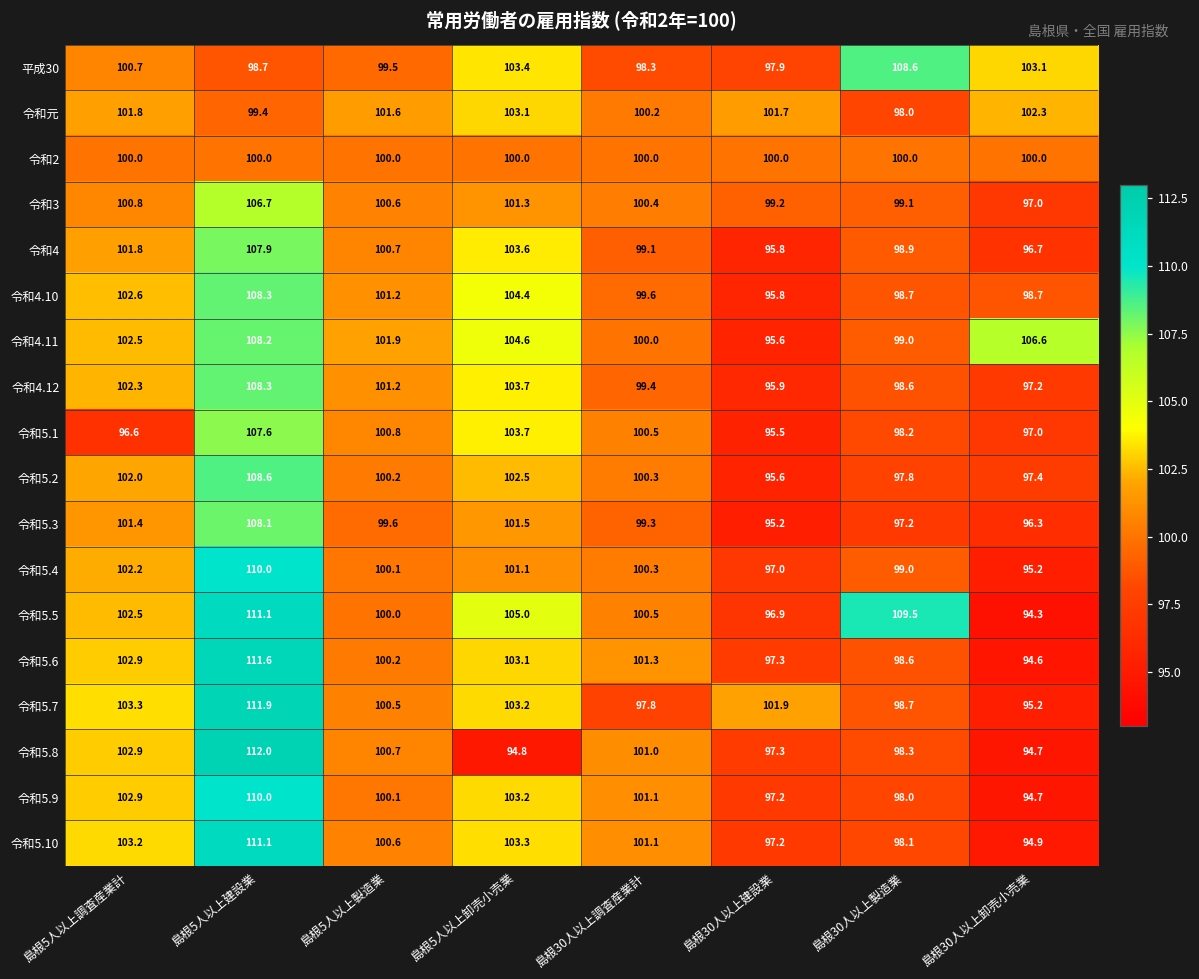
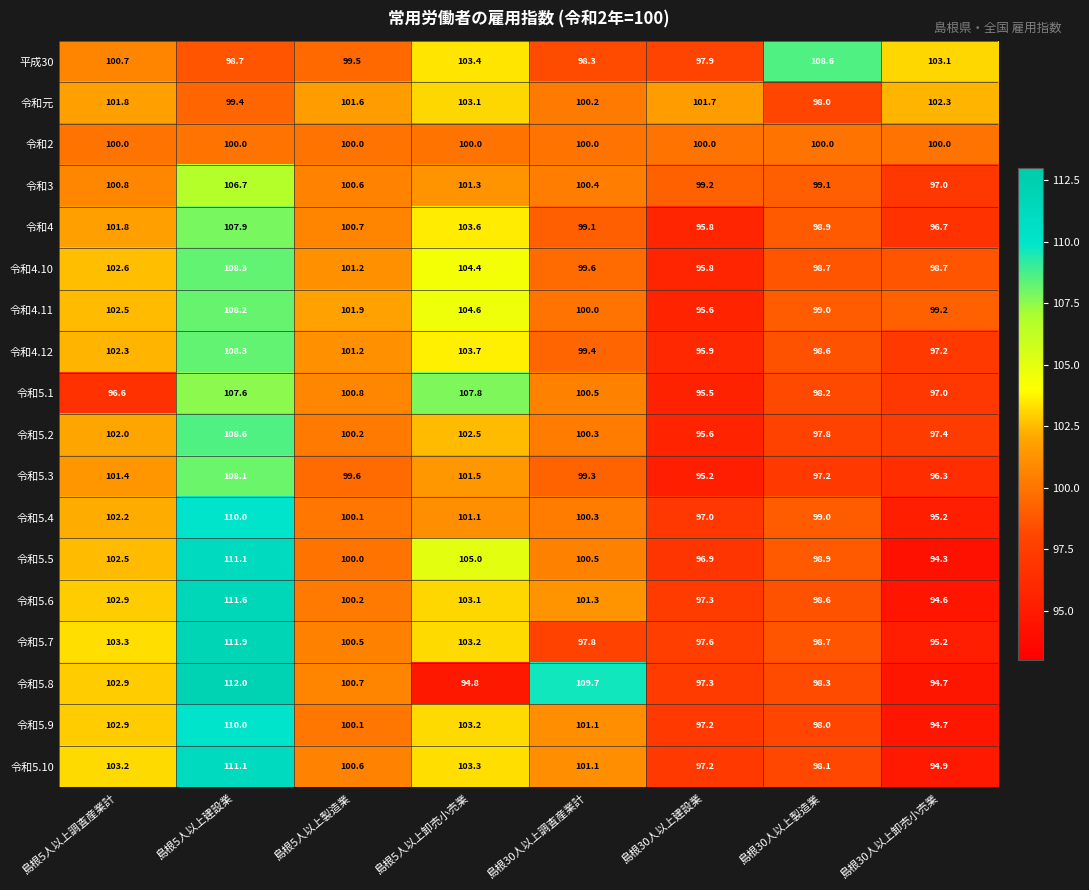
  {
    "平成30": {
      "島根5人以上調査産業計": 100.7,
      "島根5人以上建設業": 98.7,
      "島根5人以上製造業": 99.5,
      "島根5人以上卸売小売業": 103.4,
      "島根30人以上調査産業計": 98.3,
      "島根30人以上建設業": 97.9,
      "島根30人以上製造業": 108.6,
      "島根30人以上卸売小売業": 103.1
    },
    "令和元": {
      "島根5人以上調査産業計": 101.8,
      "島根5人以上建設業": 99.4,
      "島根5人以上製造業": 101.6,
      "島根5人以上卸売小売業": 103.1,
      "島根30人以上調査産業計": 100.2,
      "島根30人以上建設業": 101.7,
      "島根30人以上製造業": 98.0,
      "島根30人以上卸売小売業": 102.3
    },
    "令和2": {
      "島根5人以上調査産業計": 100.0,
      "島根5人以上建設業": 100.0,
      "島根5人以上製造業": 100.0,
      "島根5人以上卸売小売業": 100.0,
      "島根30人以上調査産業計": 100.0,
      "島根30人以上建設業": 100.0,
      "島根30人以上製造業": 100.0,
      "島根30人以上卸売小売業": 100.0
    },
    "令和3": {
      "島根5人以上調査産業計": 100.8,
      "島根5人以上建設業": 106.7,
      "島根5人以上製造業": 100.6,
      "島根5人以上卸売小売業": 101.3,
      "島根30人以上調査産業計": 100.4,
      "島根30人以上建設業": 99.2,
      "島根30人以上製造業": 99.1,
      "島根30人以上卸売小売業": 97.0
    },
    "令和4": {
      "島根5人以上調査産業計": 101.8,
      "島根5人以上建設業": 107.9,
      "島根5人以上製造業": 100.7,
      "島根5人以上卸売小売業": 103.6,
      "島根30人以上調査産業計": 99.1,
      "島根30人以上建設業": 95.8,
      "島根30人以上製造業": 98.9,
      "島根30人以上卸売小売業": 96.7
    },
    "令和4.10": {
      "島根5人以上調査産業計": 102.6,
      "島根5人以上建設業": 108.3,
      "島根5人以上製造業": 101.2,
      "島根5人以上卸売小売業": 104.4,
      "島根30人以上調査産業計": 99.6,
      "島根30人以上建設業": 95.8,
      "島根30人以上製造業": 98.7,
      "島根30人以上卸売小売業": 98.7
    },
    "令和4.11": {
      "島根5人以上調査産業計": 102.5,
      "島根5人以上建設業": 108.2,
      "島根5人以上製造業": 101.9,
      "島根5人以上卸売小売業": 104.6,
      "島根30人以上調査産業計": 100.0,
      "島根30人以上建設業": 95.6,
      "島根30人以上製造業": 99.0,
-     "島根30人以上卸売小売業": 106.6
+     "島根30人以上卸売小売業": 99.2
    },
    "令和4.12": {
      "島根5人以上調査産業計": 102.3,
      "島根5人以上建設業": 108.3,
      "島根5人以上製造業": 101.2,
      "島根5人以上卸売小売業": 103.7,
      "島根30人以上調査産業計": 99.4,
      "島根30人以上建設業": 95.9,
      "島根30人以上製造業": 98.6,
      "島根30人以上卸売小売業": 97.2
    },
    "令和5.1": {
      "島根5人以上調査産業計": 96.6,
      "島根5人以上建設業": 107.6,
      "島根5人以上製造業": 100.8,
-     "島根5人以上卸売小売業": 103.7,
+     "島根5人以上卸売小売業": 107.8,
      "島根30人以上調査産業計": 100.5,
      "島根30人以上建設業": 95.5,
      "島根30人以上製造業": 98.2,
      "島根30人以上卸売小売業": 97.0
    },
    "令和5.2": {
      "島根5人以上調査産業計": 102.0,
      "島根5人以上建設業": 108.6,
      "島根5人以上製造業": 100.2,
      "島根5人以上卸売小売業": 102.5,
      "島根30人以上調査産業計": 100.3,
      "島根30人以上建設業": 95.6,
      "島根30人以上製造業": 97.8,
      "島根30人以上卸売小売業": 97.4
    },
    "令和5.3": {
      "島根5人以上調査産業計": 101.4,
      "島根5人以上建設業": 108.1,
      "島根5人以上製造業": 99.6,
      "島根5人以上卸売小売業": 101.5,
      "島根30人以上調査産業計": 99.3,
      "島根30人以上建設業": 95.2,
      "島根30人以上製造業": 97.2,
      "島根30人以上卸売小売業": 96.3
    },
    "令和5.4": {
      "島根5人以上調査産業計": 102.2,
      "島根5人以上建設業": 110.0,
      "島根5人以上製造業": 100.1,
      "島根5人以上卸売小売業": 101.1,
      "島根30人以上調査産業計": 100.3,
      "島根30人以上建設業": 97.0,
      "島根30人以上製造業": 99.0,
      "島根30人以上卸売小売業": 95.2
    },
    "令和5.5": {
      "島根5人以上調査産業計": 102.5,
      "島根5人以上建設業": 111.1,
      "島根5人以上製造業": 100.0,
      "島根5人以上卸売小売業": 105.0,
      "島根30人以上調査産業計": 100.5,
      "島根30人以上建設業": 96.9,
-     "島根30人以上製造業": 109.5,
+     "島根30人以上製造業": 98.9,
      "島根30人以上卸売小売業": 94.3
    },
    "令和5.6": {
      "島根5人以上調査産業計": 102.9,
      "島根5人以上建設業": 111.6,
      "島根5人以上製造業": 100.2,
      "島根5人以上卸売小売業": 103.1,
      "島根30人以上調査産業計": 101.3,
      "島根30人以上建設業": 97.3,
      "島根30人以上製造業": 98.6,
      "島根30人以上卸売小売業": 94.6
    },
    "令和5.7": {
      "島根5人以上調査産業計": 103.3,
      "島根5人以上建設業": 111.9,
      "島根5人以上製造業": 100.5,
      "島根5人以上卸売小売業": 103.2,
      "島根30人以上調査産業計": 97.8,
-     "島根30人以上建設業": 101.9,
+     "島根30人以上建設業": 97.6,
      "島根30人以上製造業": 98.7,
      "島根30人以上卸売小売業": 95.2
    },
    "令和5.8": {
      "島根5人以上調査産業計": 102.9,
      "島根5人以上建設業": 112.0,
      "島根5人以上製造業": 100.7,
      "島根5人以上卸売小売業": 94.8,
-     "島根30人以上調査産業計": 101.0,
+     "島根30人以上調査産業計": 109.7,
      "島根30人以上建設業": 97.3,
      "島根30人以上製造業": 98.3,
      "島根30人以上卸売小売業": 94.7
    },
    "令和5.9": {
      "島根5人以上調査産業計": 102.9,
      "島根5人以上建設業": 110.0,
      "島根5人以上製造業": 100.1,
      "島根5人以上卸売小売業": 103.2,
      "島根30人以上調査産業計": 101.1,
      "島根30人以上建設業": 97.2,
      "島根30人以上製造業": 98.0,
      "島根30人以上卸売小売業": 94.7
    },
    "令和5.10": {
      "島根5人以上調査産業計": 103.2,
      "島根5人以上建設業": 111.1,
      "島根5人以上製造業": 100.6,
      "島根5人以上卸売小売業": 103.3,
      "島根30人以上調査産業計": 101.1,
      "島根30人以上建設業": 97.2,
      "島根30人以上製造業": 98.1,
      "島根30人以上卸売小売業": 94.9
    }
  }
